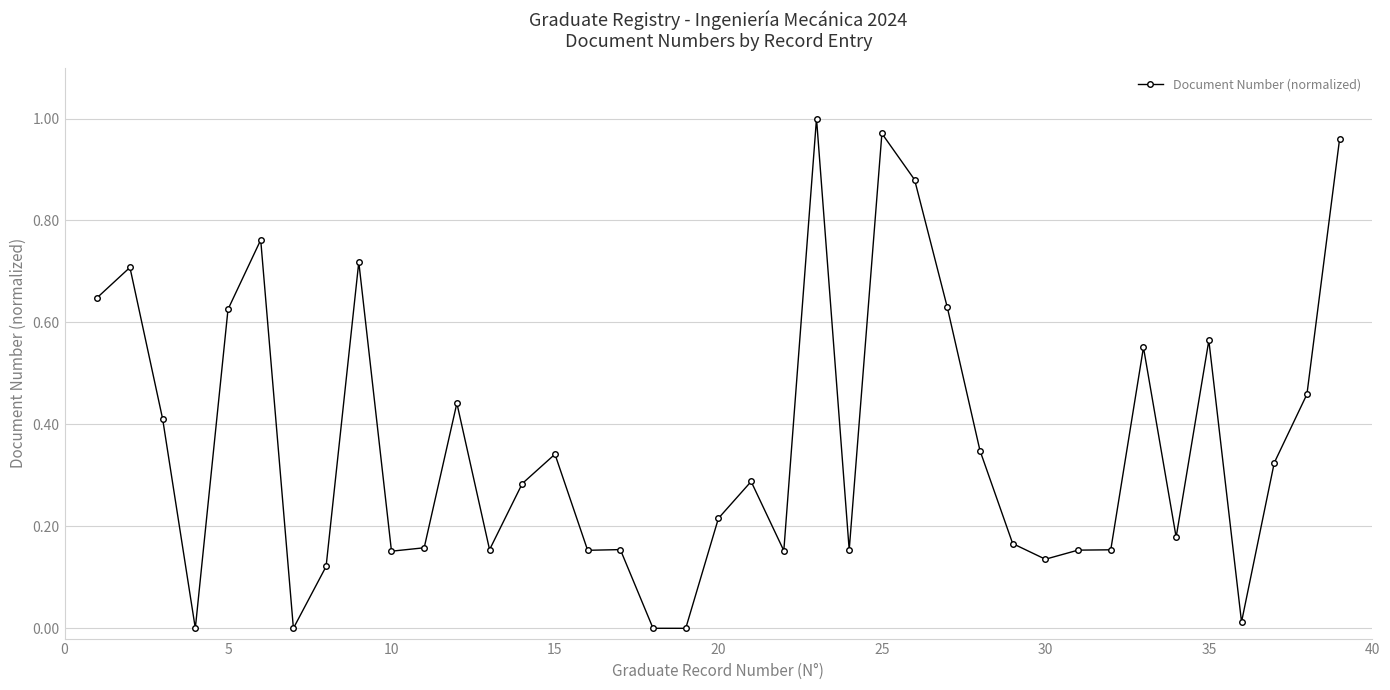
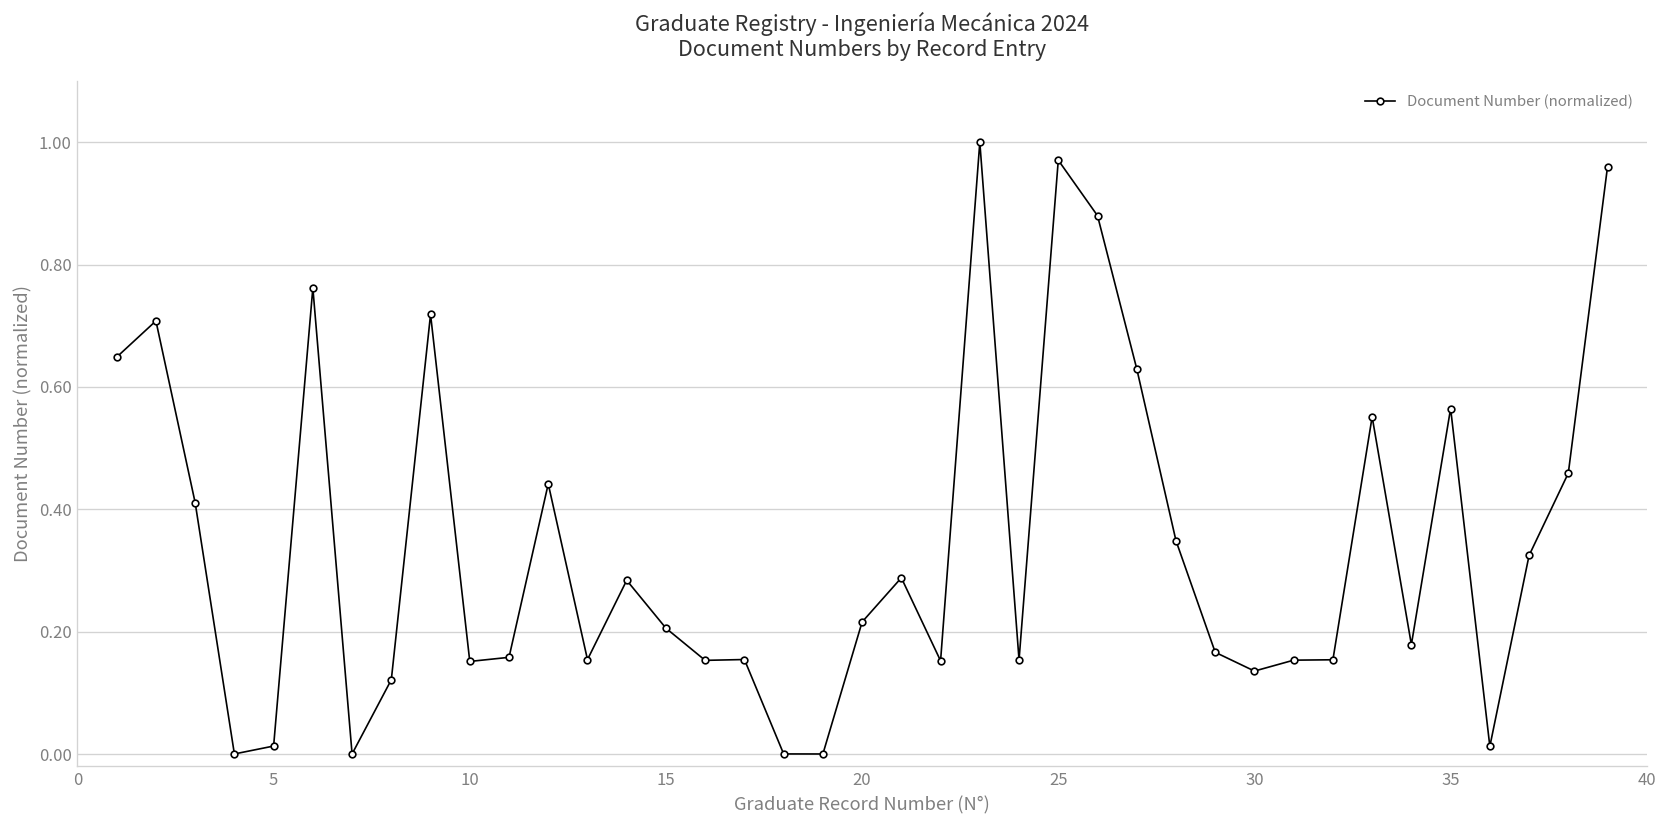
  {
-   "5": 0.63,
+   "5": 0.01,
    "10": 0.15,
-   "15": 0.34,
+   "15": 0.21,
    "20": 0.22,
    "25": 0.97,
    "30": 0.14,
    "35": 0.56
  }
